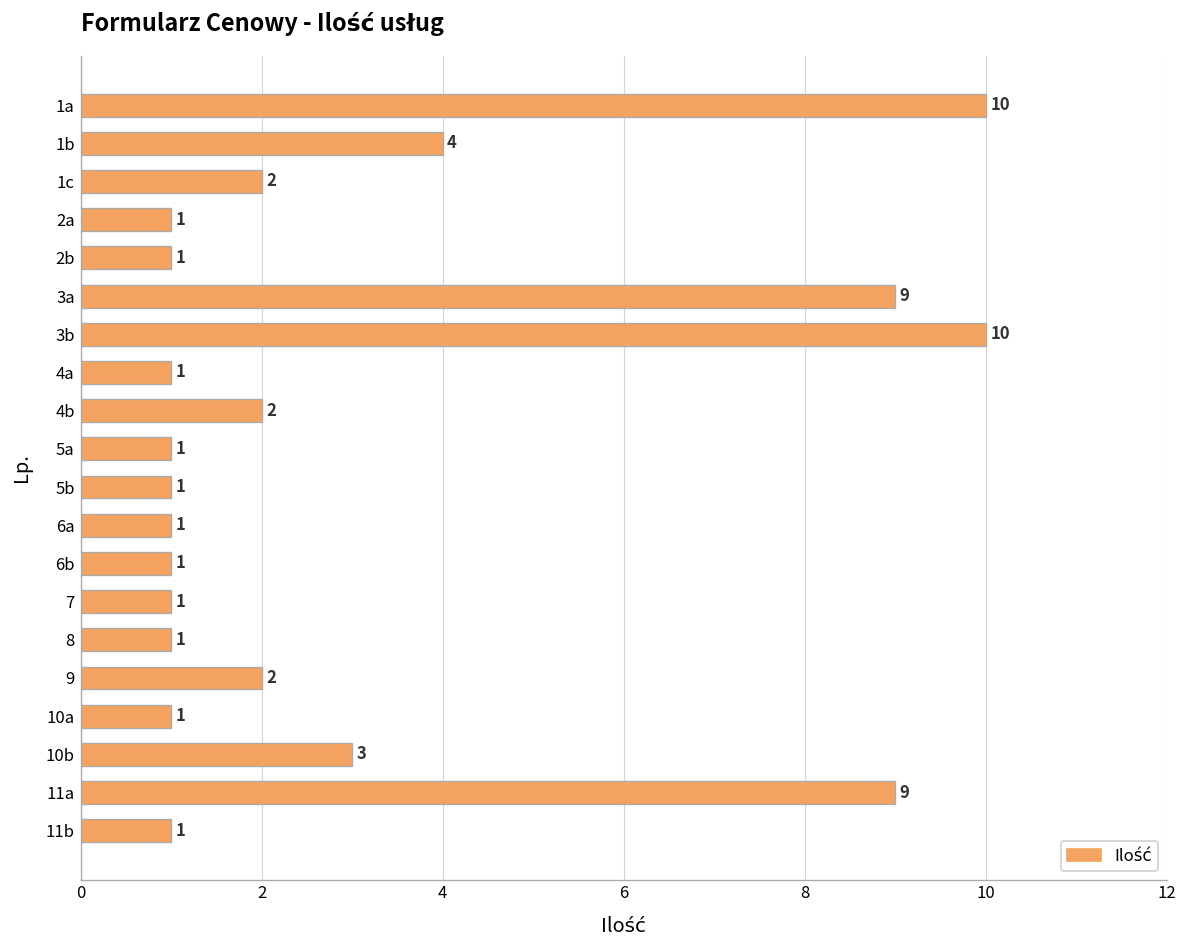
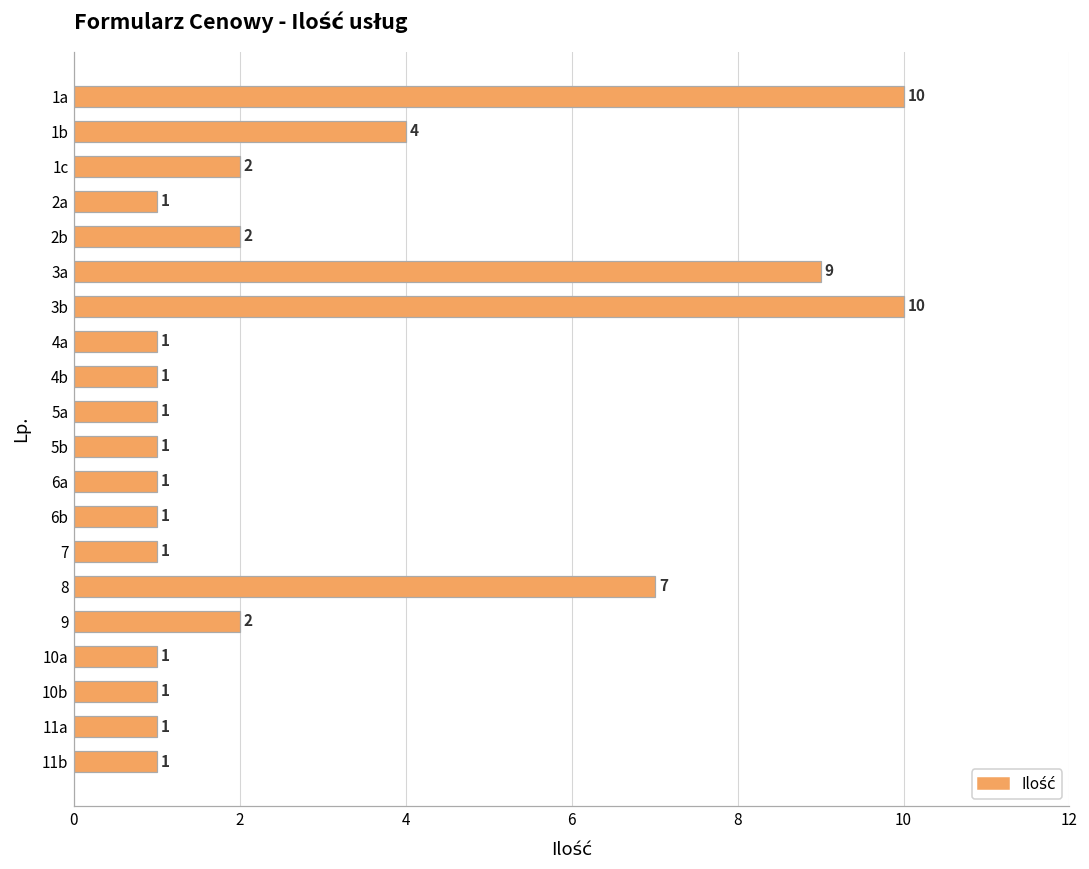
  {
    "1a": 10,
    "1b": 4,
    "1c": 2,
    "2a": 1,
-   "2b": 1,
+   "2b": 2,
    "3a": 9,
    "3b": 10,
    "4a": 1,
-   "4b": 2,
+   "4b": 1,
    "5a": 1,
    "5b": 1,
    "6a": 1,
    "6b": 1,
    "7": 1,
-   "8": 1,
+   "8": 7,
    "9": 2,
    "10a": 1,
-   "10b": 3,
-   "11a": 9,
+   "10b": 1,
+   "11a": 1,
    "11b": 1
  }
